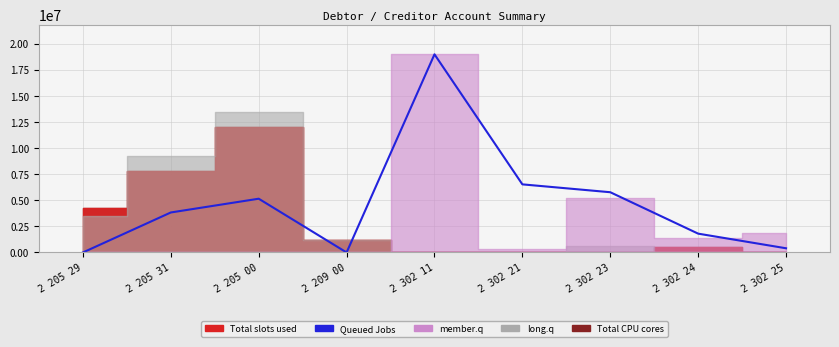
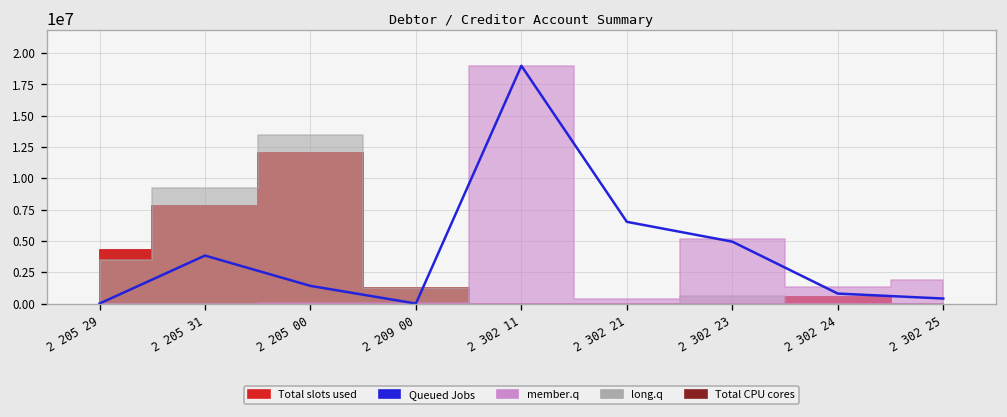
  {
    "Queued Jobs": {
      "2 205 31": 3800000,
-     "2 205 00": 5200000,
+     "2 205 00": 1400000,
      "2 209 00": 0,
      "2 302 11": 19000000,
      "2 302 21": 6500000,
-     "2 302 23": 5800000,
-     "2 302 24": 1800000,
+     "2 302 23": 4900000,
+     "2 302 24": 800000,
      "2 302 25": 400000
    }
  }
